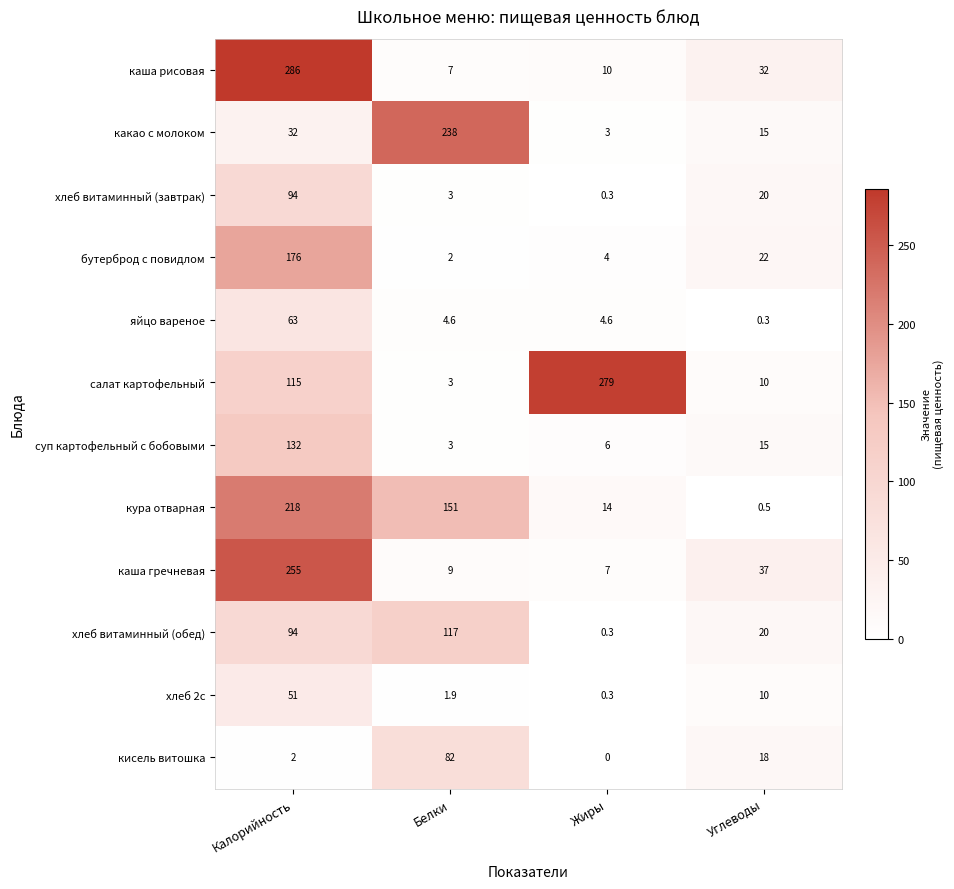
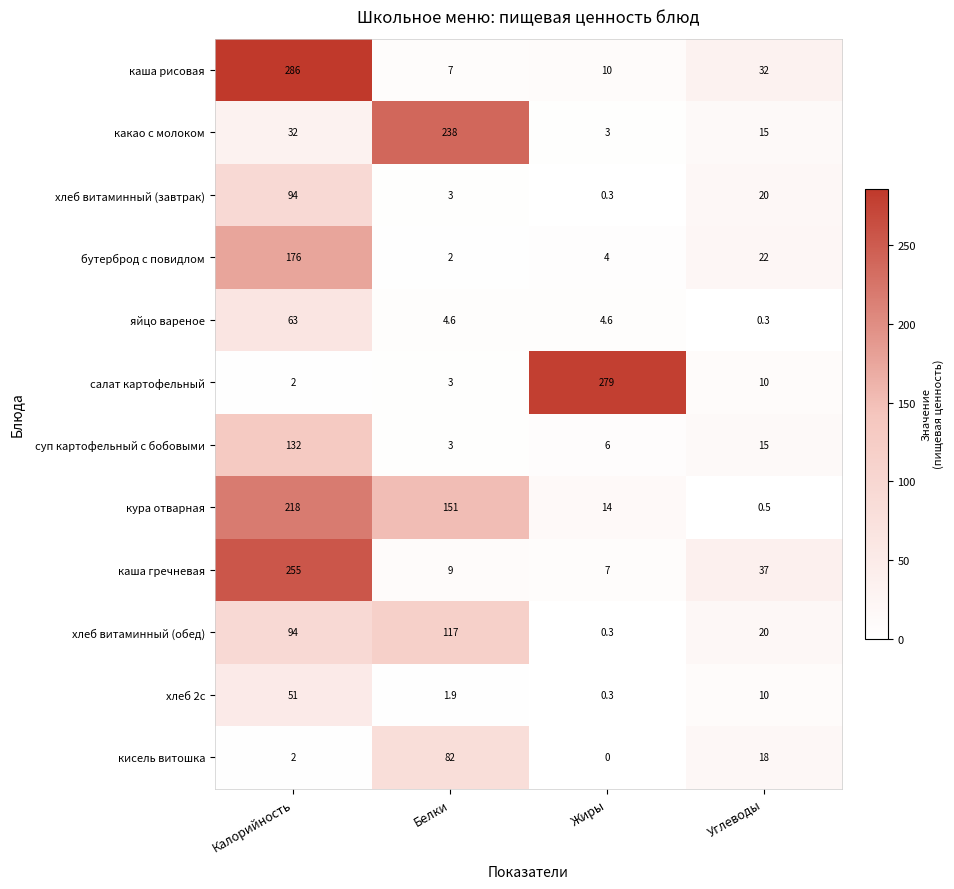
  {
    "каша рисовая": {
      "Калорийность": 286,
      "Белки": 7,
      "Жиры": 10,
      "Углеводы": 32
    },
    "какао с молоком": {
      "Калорийность": 32,
      "Белки": 238,
      "Жиры": 3,
      "Углеводы": 15
    },
    "хлеб витаминный (завтрак)": {
      "Калорийность": 94,
      "Белки": 3,
      "Жиры": 0.3,
      "Углеводы": 20
    },
    "бутерброд с повидлом": {
      "Калорийность": 176,
      "Белки": 2,
      "Жиры": 4,
      "Углеводы": 22
    },
    "яйцо вареное": {
      "Калорийность": 63,
      "Белки": 4.6,
      "Жиры": 4.6,
      "Углеводы": 0.3
    },
    "салат картофельный": {
-     "Калорийность": 115,
+     "Калорийность": 2,
      "Белки": 3,
      "Жиры": 279,
      "Углеводы": 10
    },
    "суп картофельный с бобовыми": {
      "Калорийность": 132,
      "Белки": 3,
      "Жиры": 6,
      "Углеводы": 15
    },
    "кура отварная": {
      "Калорийность": 218,
      "Белки": 151,
      "Жиры": 14,
      "Углеводы": 0.5
    },
    "каша гречневая": {
      "Калорийность": 255,
      "Белки": 9,
      "Жиры": 7,
      "Углеводы": 37
    },
    "хлеб витаминный (обед)": {
      "Калорийность": 94,
      "Белки": 117,
      "Жиры": 0.3,
      "Углеводы": 20
    },
    "хлеб 2с": {
      "Калорийность": 51,
      "Белки": 1.9,
      "Жиры": 0.3,
      "Углеводы": 10
    },
    "кисель витошка": {
      "Калорийность": 2,
      "Белки": 82,
      "Жиры": 0,
      "Углеводы": 18
    }
  }
